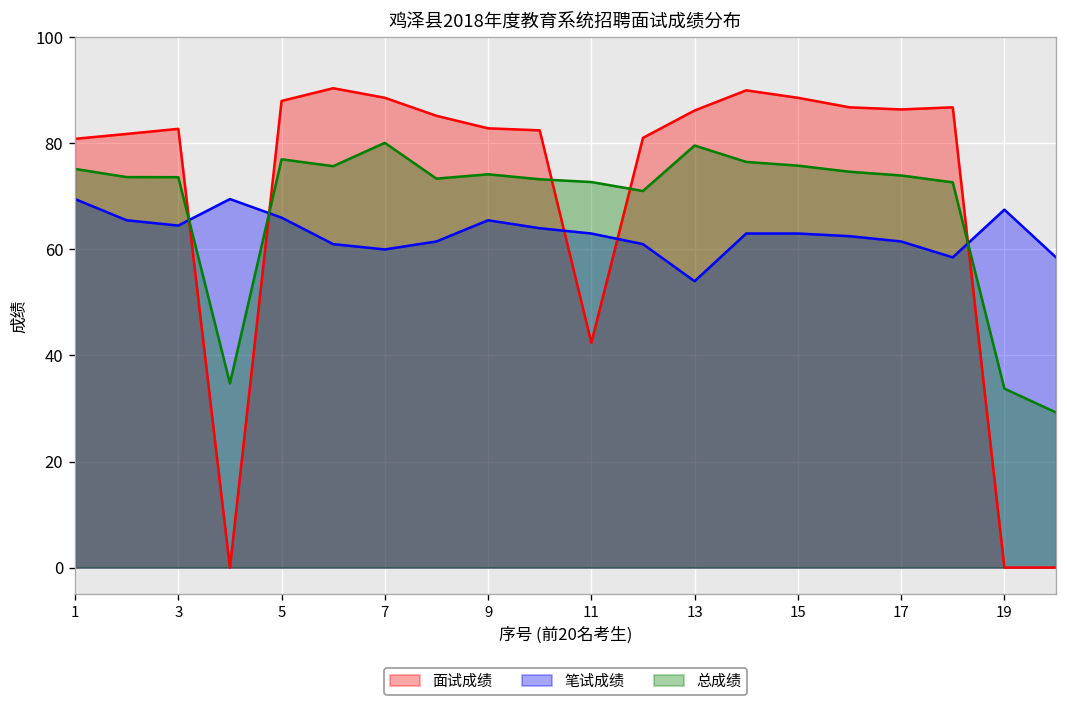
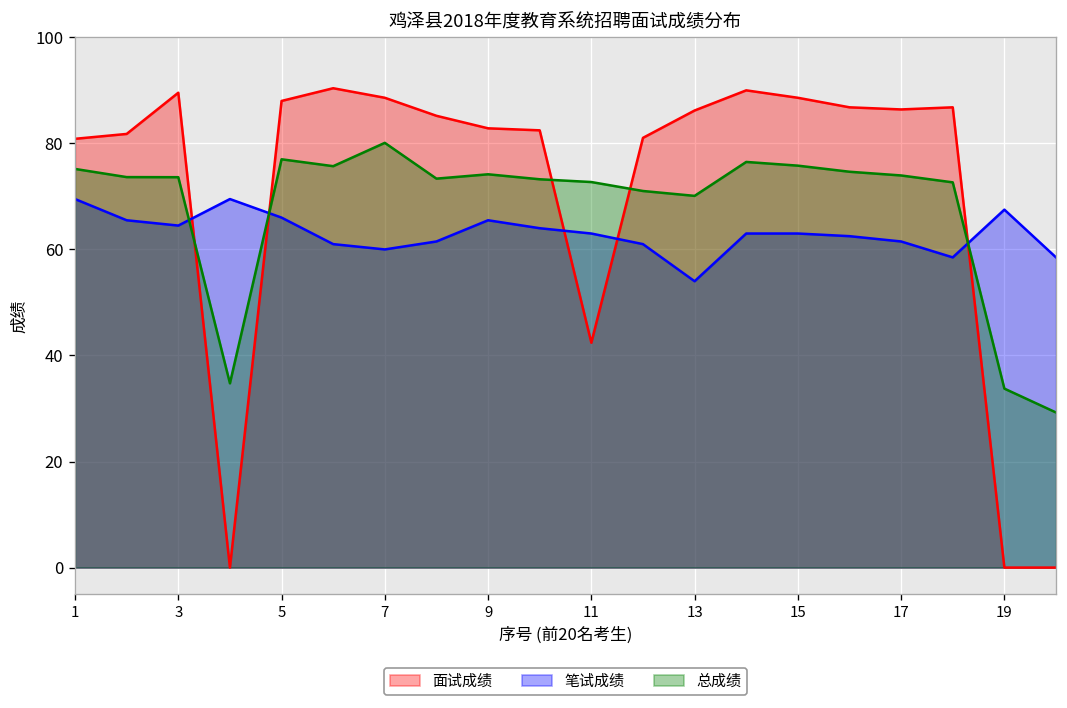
  {
    "面试成绩": {
      "1": 81,
-     "3": 83,
+     "3": 90,
      "5": 88,
      "7": 89,
      "9": 83,
      "11": 42,
      "13": 86,
      "15": 89,
      "17": 86,
      "19": 0
    },
    "笔试成绩": {
      "1": 70,
      "3": 65,
      "5": 66,
      "7": 60,
      "9": 66,
      "11": 63,
      "13": 54,
      "15": 63,
      "17": 62,
      "19": 68
    },
    "总成绩": {
      "1": 75,
      "3": 74,
      "5": 77,
      "7": 80,
      "9": 74,
      "11": 73,
-     "13": 80,
+     "13": 70,
      "15": 76,
      "17": 74,
      "19": 34
    }
  }
